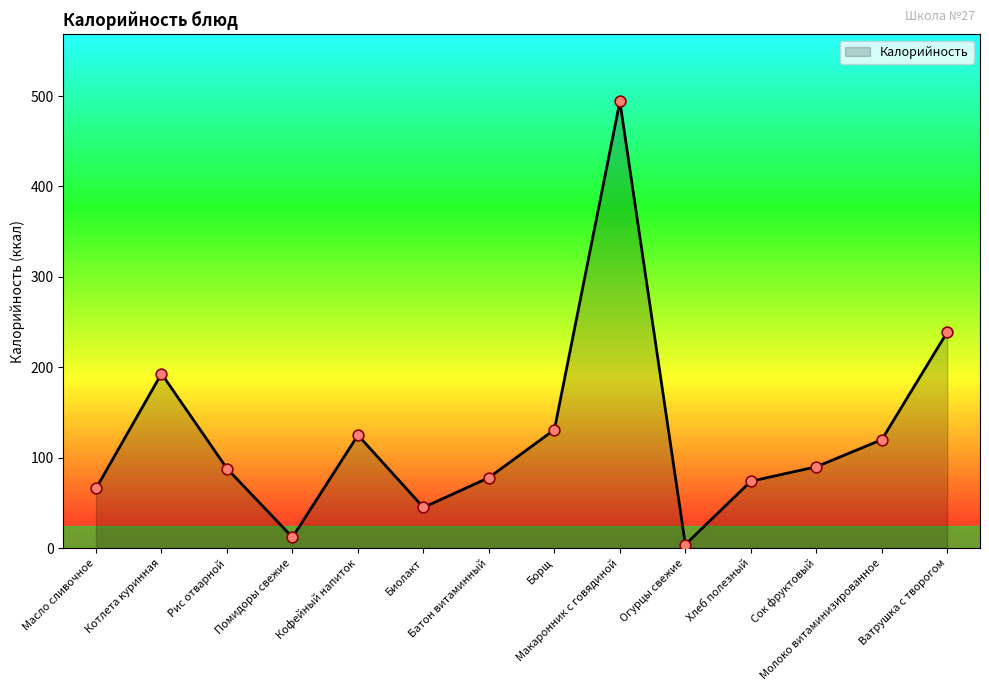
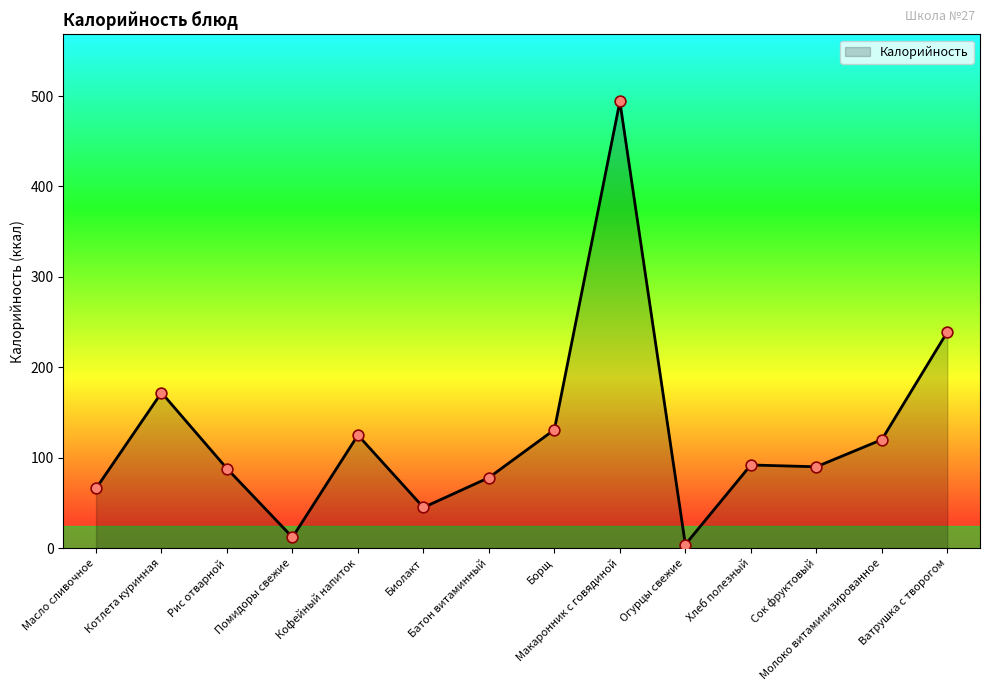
  {
    "Масло сливочное": 70,
-   "Котлета куринная": 190,
+   "Котлета куринная": 170,
    "Рис отварной": 90,
    "Кофейный напиток": 130,
    "Биолакт": 50,
    "Батон витаминный": 80,
    "Борщ": 130,
    "Макаронник с говядиной": 490,
-   "Хлеб полезный": 70,
+   "Хлеб полезный": 90,
    "Сок фруктовый": 90,
    "Молоко витаминизированное": 120,
    "Ватрушка с творогом": 240
  }
